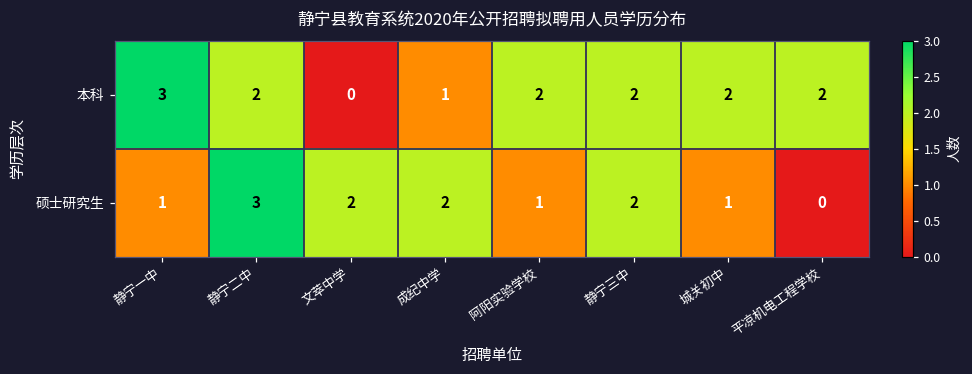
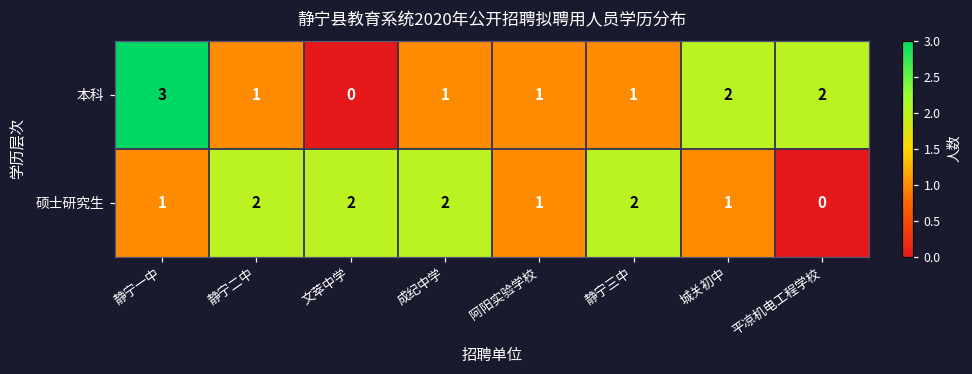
  {
    "本科": {
      "静宁一中": 3,
-     "静宁二中": 2,
+     "静宁二中": 1,
      "文萃中学": 0,
      "成纪中学": 1,
-     "阿阳实验学校": 2,
-     "静宁三中": 2,
+     "阿阳实验学校": 1,
+     "静宁三中": 1,
      "城关初中": 2,
      "平凉机电工程学校": 2
    },
    "硕士研究生": {
      "静宁一中": 1,
-     "静宁二中": 3,
+     "静宁二中": 2,
      "文萃中学": 2,
      "成纪中学": 2,
      "阿阳实验学校": 1,
      "静宁三中": 2,
      "城关初中": 1,
      "平凉机电工程学校": 0
    }
  }
